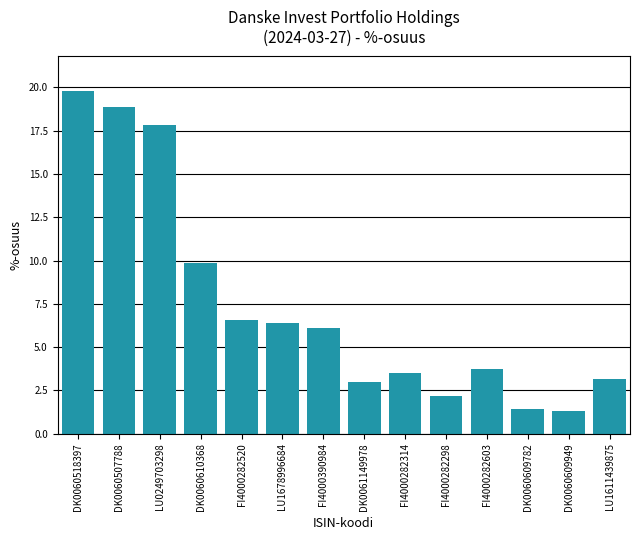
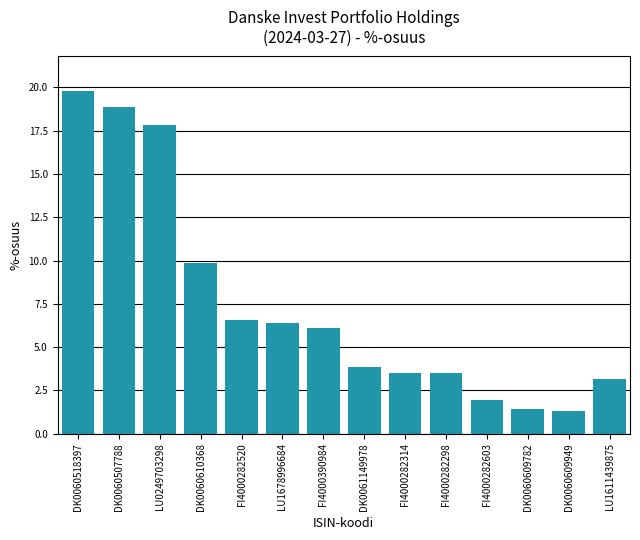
  {
    "DK0060518397": 19.8,
    "DK0060507788": 18.9,
    "LU0249703298": 17.8,
    "DK0060610368": 9.9,
    "FI4000282520": 6.5,
    "LU1678996684": 6.4,
    "FI4000390984": 6.1,
-   "DK0061149978": 3.0,
+   "DK0061149978": 3.8,
    "FI4000282314": 3.5,
-   "FI4000282298": 2.2,
-   "FI4000282603": 3.7,
+   "FI4000282298": 3.5,
+   "FI4000282603": 1.9,
    "DK0060609782": 1.4,
    "DK0060609949": 1.3,
    "LU1611439875": 3.1
  }
